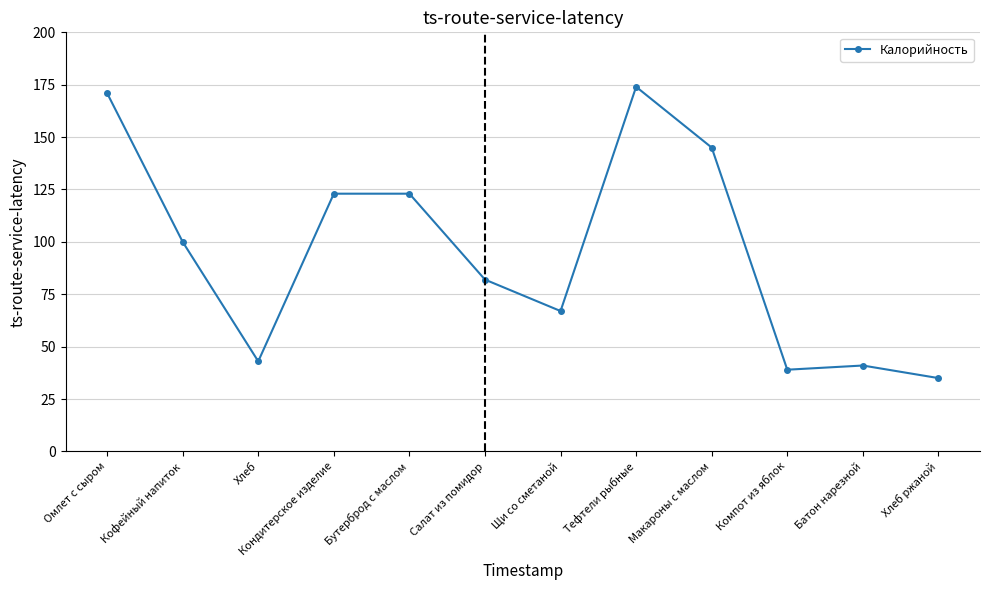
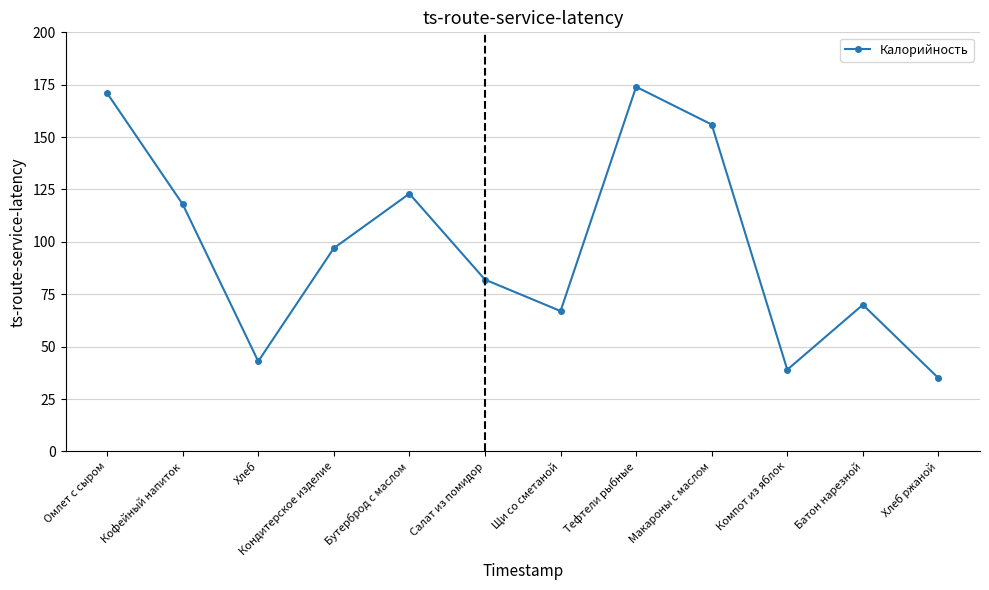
  {
    "Омлет с сыром": 171,
-   "Кофейный напиток": 100,
+   "Кофейный напиток": 118,
    "Хлеб": 43,
-   "Кондитерское изделие": 123,
+   "Кондитерское изделие": 97,
    "Бутерброд с маслом": 123,
    "Салат из помидор": 82,
    "Щи со сметаной": 67,
    "Тефтели рыбные": 174,
-   "Макароны с маслом": 145,
+   "Макароны с маслом": 156,
    "Компот из яблок": 39,
-   "Батон нарезной": 41,
+   "Батон нарезной": 70,
    "Хлеб ржаной": 35
  }
